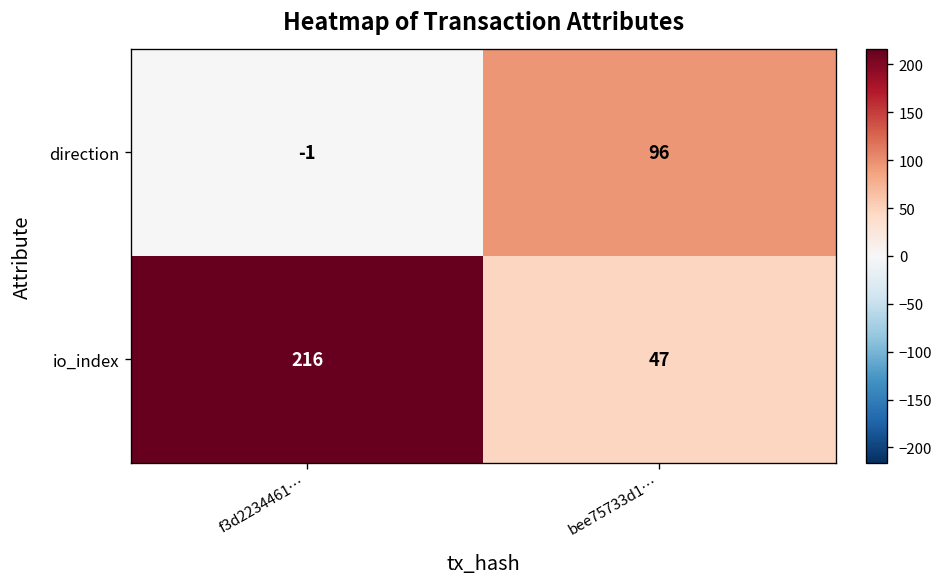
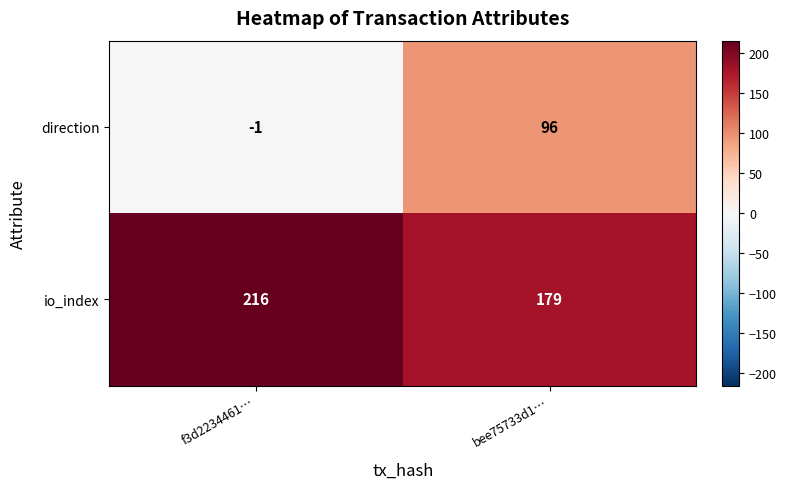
  {
    "direction": {
      "f3d2234461…": -1,
      "bee75733d1…": 96
    },
    "io_index": {
      "f3d2234461…": 216,
-     "bee75733d1…": 47
+     "bee75733d1…": 179
    }
  }
